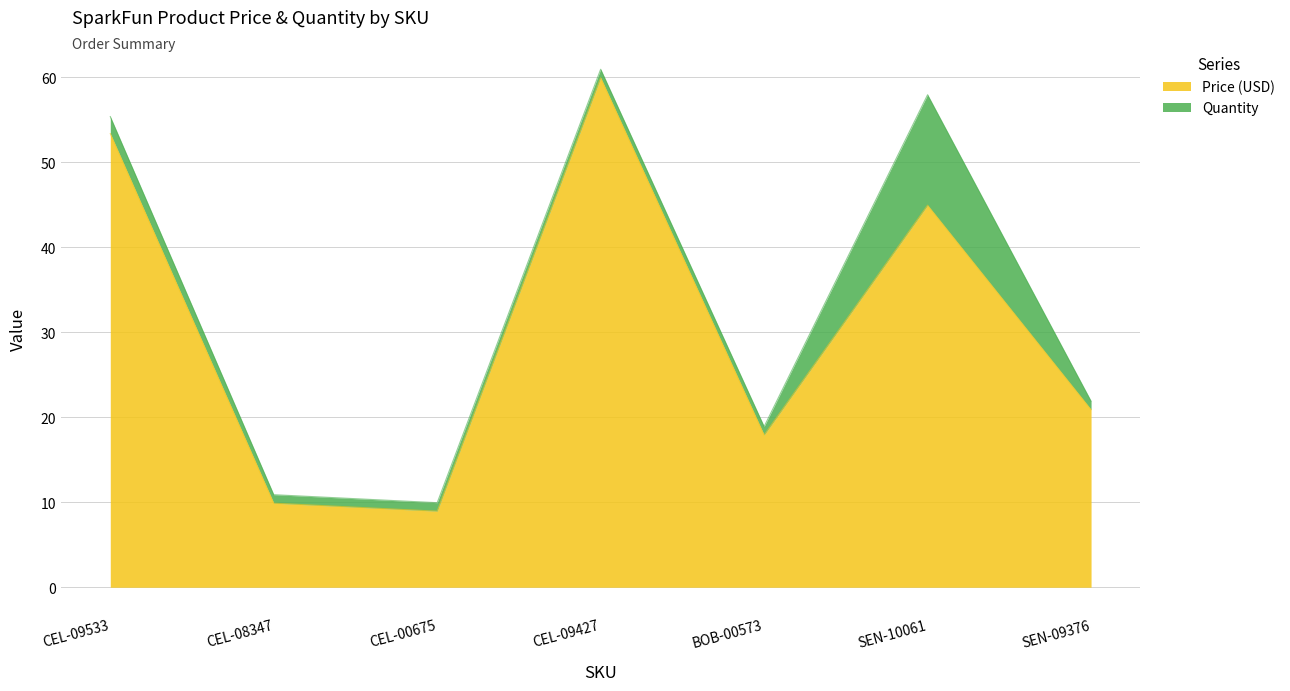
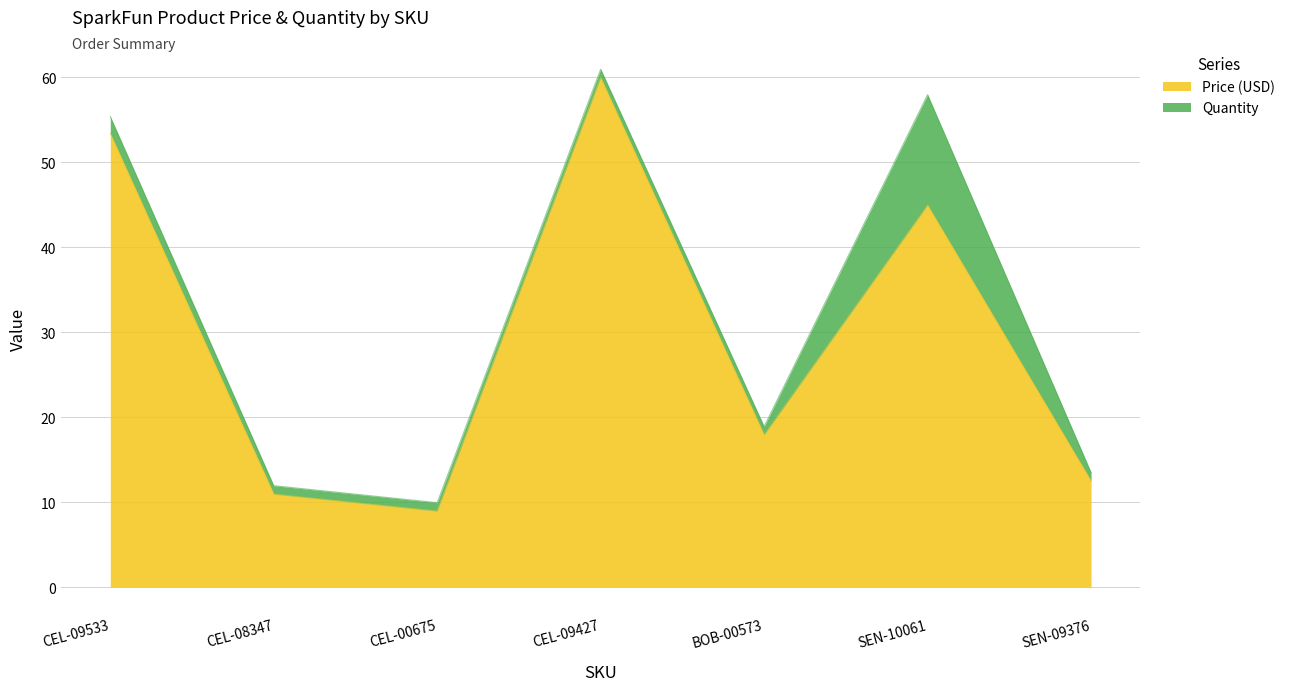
  {
    "Price (USD)": {
      "CEL-09533": 53,
-     "CEL-08347": 10,
+     "CEL-08347": 11,
      "CEL-00675": 9,
      "CEL-09427": 60,
      "BOB-00573": 18,
      "SEN-10061": 45,
-     "SEN-09376": 21
+     "SEN-09376": 13
    },
    "Quantity": {
      "CEL-09533": 2,
      "CEL-08347": 1,
      "CEL-00675": 1,
      "CEL-09427": 1,
      "BOB-00573": 1,
      "SEN-10061": 13,
      "SEN-09376": 1
    }
  }
